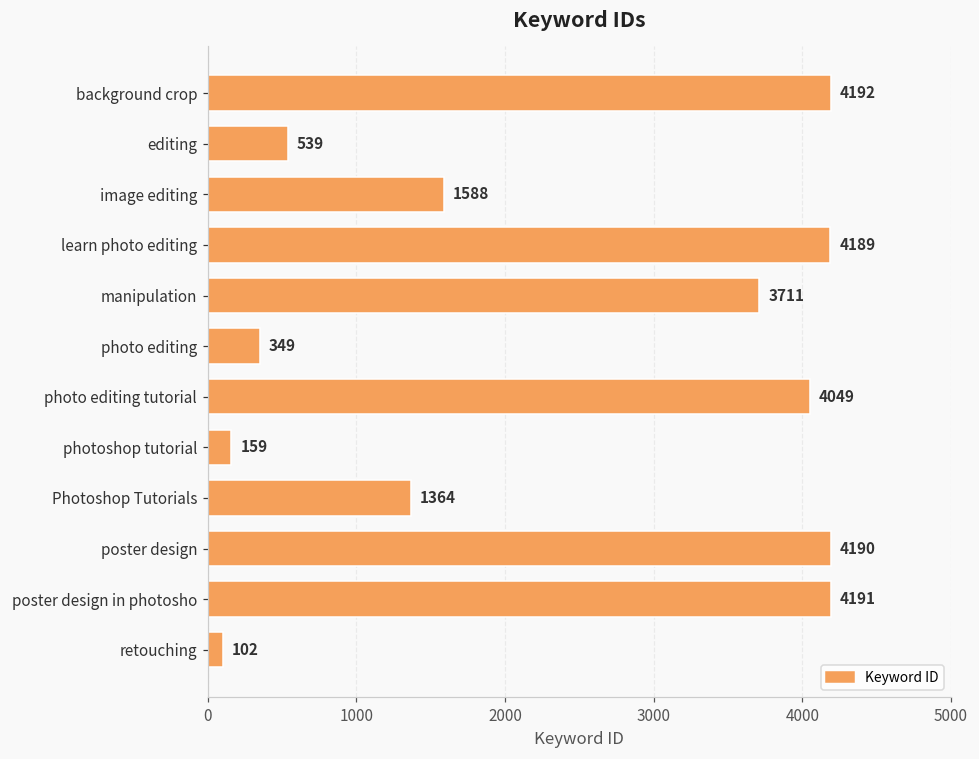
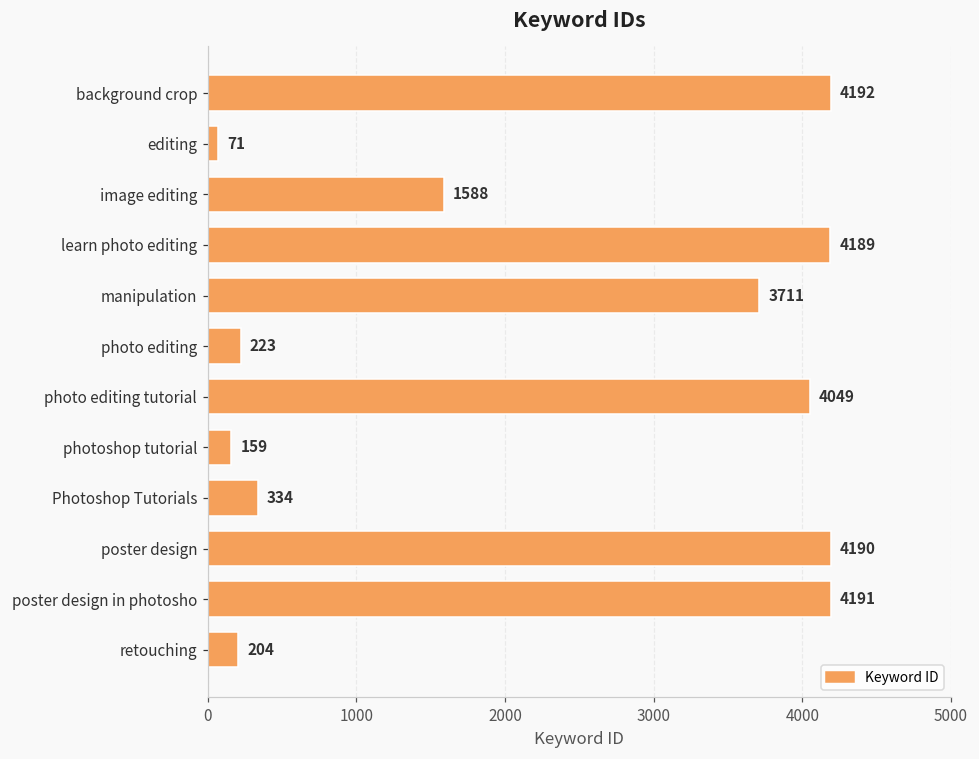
  {
    "background crop": 4192,
-   "editing": 539,
+   "editing": 71,
    "image editing": 1588,
    "learn photo editing": 4189,
    "manipulation": 3711,
-   "photo editing": 349,
+   "photo editing": 223,
    "photo editing tutorial": 4049,
    "photoshop tutorial": 159,
-   "Photoshop Tutorials": 1364,
+   "Photoshop Tutorials": 334,
    "poster design": 4190,
    "poster design in photosho": 4191,
-   "retouching": 102
+   "retouching": 204
  }
